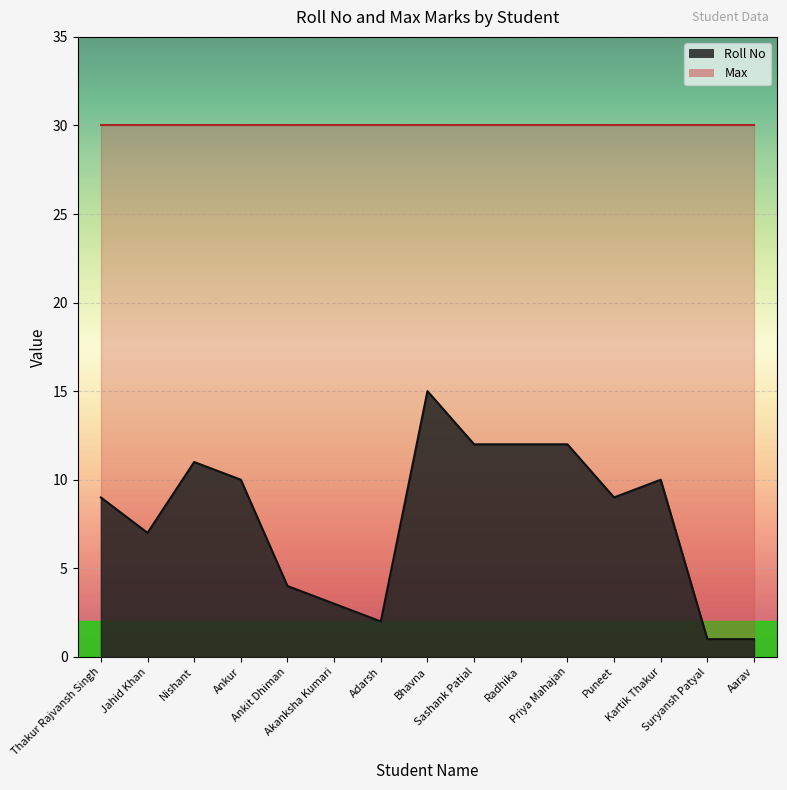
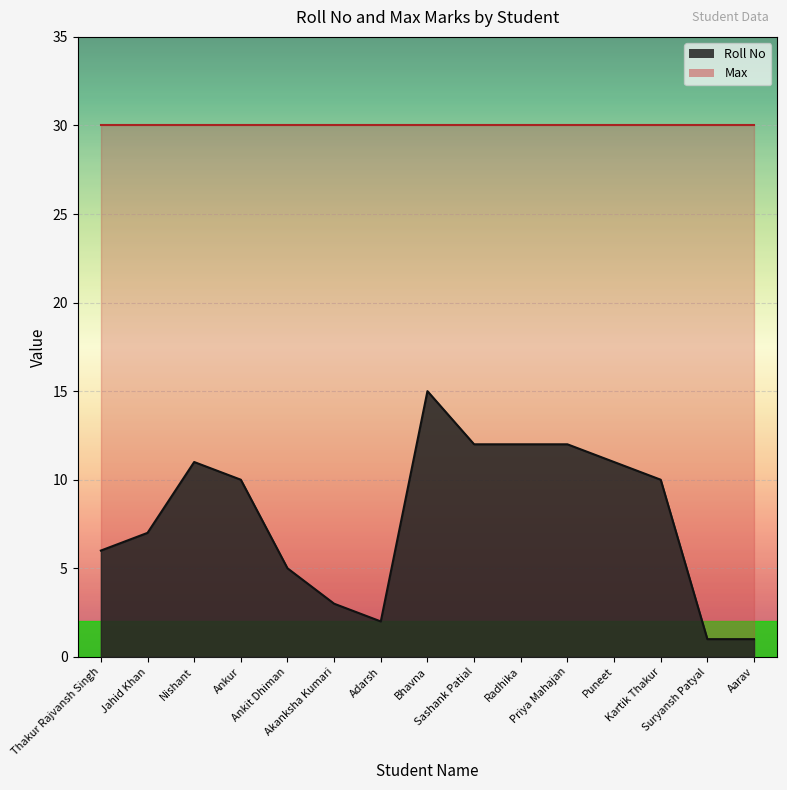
  {
    "Roll No": {
-     "Thakur Rajvansh Singh": 9,
+     "Thakur Rajvansh Singh": 6,
      "Jahid Khan": 7,
      "Nishant": 11,
      "Ankur": 10,
-     "Ankit Dhiman": 4,
+     "Ankit Dhiman": 5,
      "Akanksha Kumari": 3,
      "Bhavna": 15,
      "Sashank Patial": 12,
      "Radhika": 12,
      "Priya Mahajan": 12,
-     "Puneet": 9,
+     "Puneet": 11,
      "Kartik Thakur": 10
    },
    "Max": {
      "Thakur Rajvansh Singh": 30,
      "Jahid Khan": 30,
      "Nishant": 30,
      "Ankur": 30,
      "Ankit Dhiman": 30,
      "Akanksha Kumari": 30,
      "Adarsh": 30,
      "Bhavna": 30,
      "Sashank Patial": 30,
      "Radhika": 30,
      "Priya Mahajan": 30,
      "Puneet": 30,
      "Kartik Thakur": 30,
      "Suryansh Patyal": 30,
      "Aarav": 30
    }
  }
